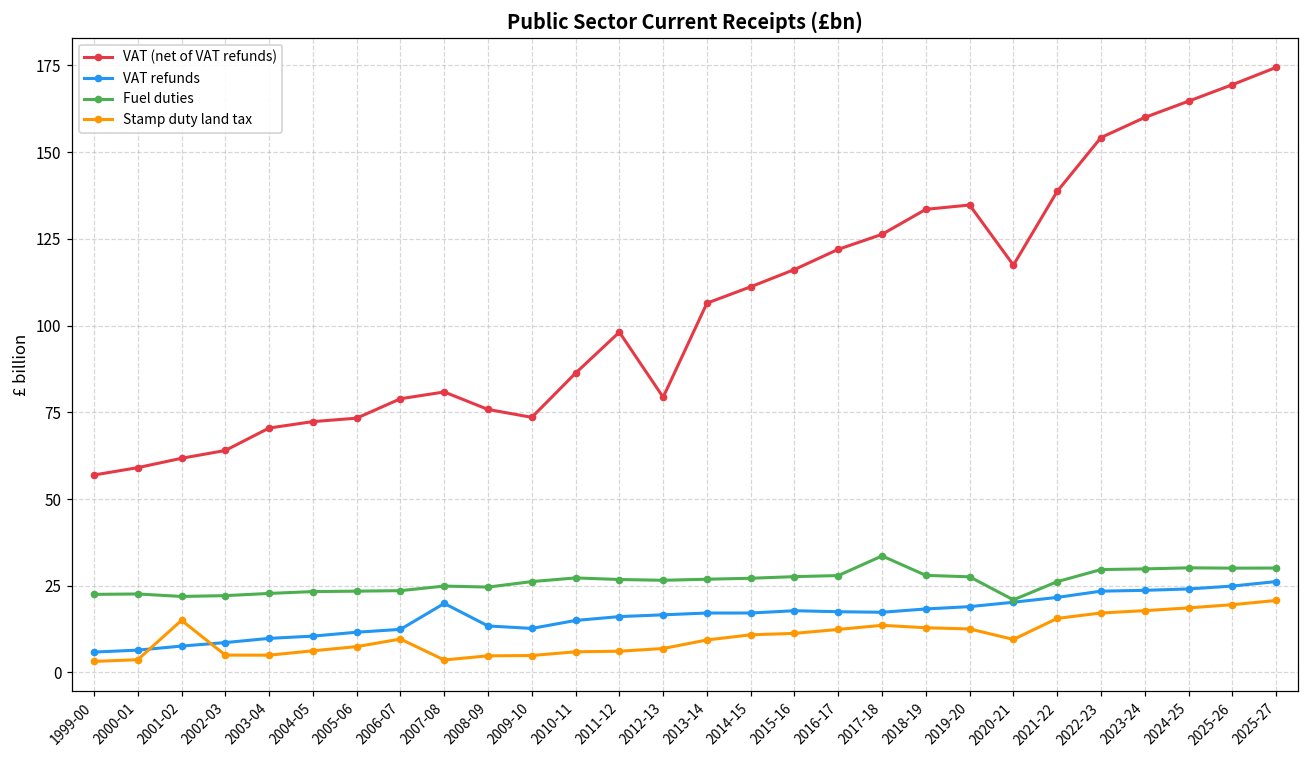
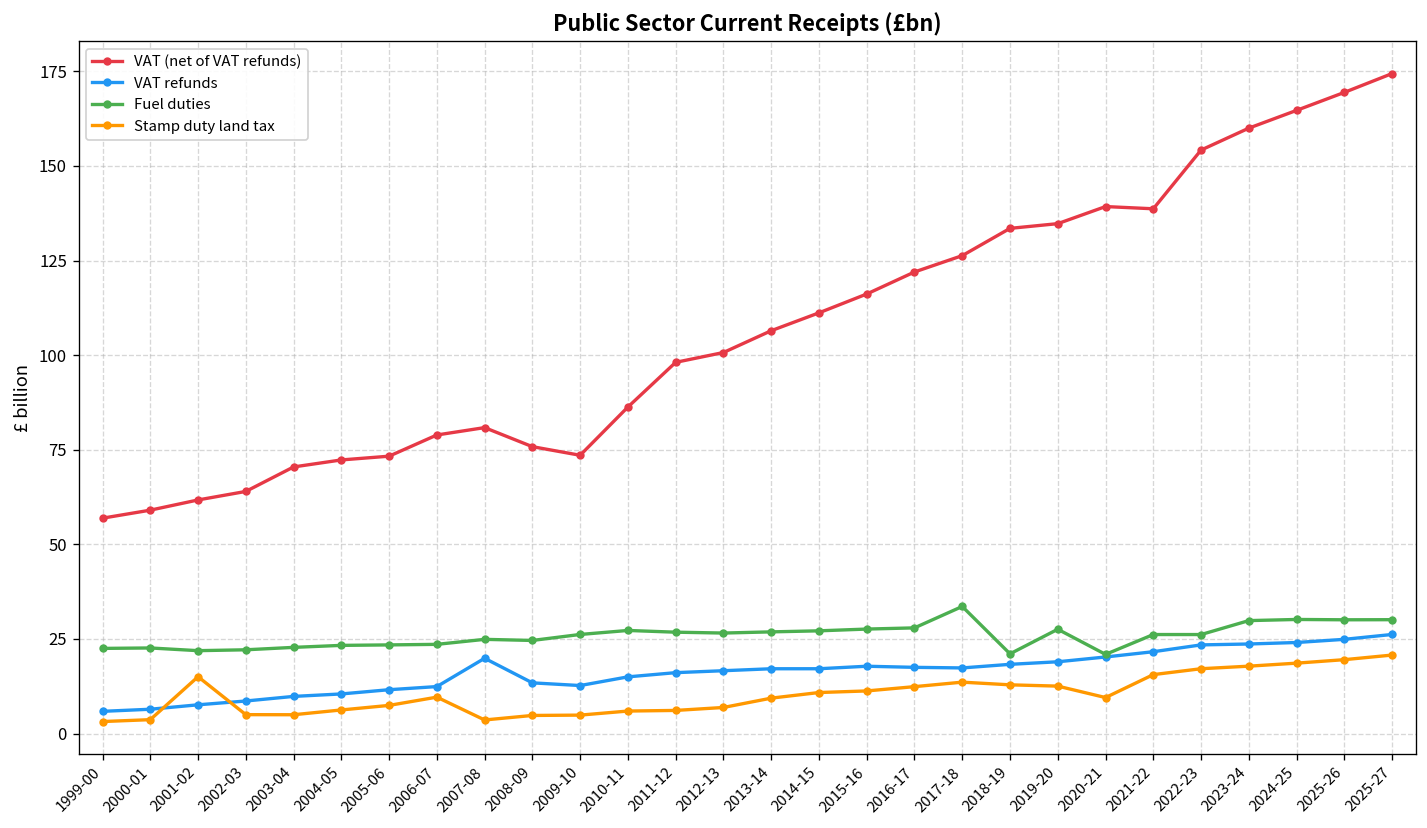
  {
    "VAT (net of VAT refunds)": {
      "1999-00": 57,
      "2000-01": 59,
      "2001-02": 62,
      "2002-03": 64,
      "2003-04": 70,
      "2004-05": 72,
      "2005-06": 73,
      "2006-07": 79,
      "2007-08": 81,
      "2008-09": 76,
      "2009-10": 74,
      "2010-11": 86,
      "2011-12": 98,
-     "2012-13": 79,
+     "2012-13": 101,
      "2013-14": 106,
      "2014-15": 111,
      "2015-16": 116,
      "2016-17": 122,
      "2017-18": 126,
      "2018-19": 133,
      "2019-20": 135,
-     "2020-21": 117,
+     "2020-21": 139,
      "2021-22": 139,
      "2022-23": 154,
      "2023-24": 160,
      "2024-25": 165,
      "2025-26": 169,
      "2025-27": 174
    },
    "VAT refunds": {
      "1999-00": 6,
      "2000-01": 6,
      "2001-02": 8,
      "2002-03": 9,
      "2003-04": 10,
      "2004-05": 10,
      "2005-06": 12,
      "2006-07": 12,
      "2007-08": 20,
      "2008-09": 13,
      "2009-10": 13,
      "2010-11": 15,
      "2011-12": 16,
      "2012-13": 17,
      "2013-14": 17,
      "2014-15": 17,
      "2015-16": 18,
      "2016-17": 18,
      "2017-18": 17,
      "2018-19": 18,
      "2019-20": 19,
      "2021-22": 22,
      "2022-23": 23,
      "2023-24": 24,
      "2024-25": 24,
      "2025-26": 25,
      "2025-27": 26
    },
    "Fuel duties": {
      "1999-00": 23,
      "2000-01": 23,
      "2001-02": 22,
      "2002-03": 22,
      "2003-04": 23,
      "2004-05": 23,
      "2005-06": 23,
      "2006-07": 24,
      "2007-08": 25,
      "2008-09": 25,
      "2009-10": 26,
      "2010-11": 27,
      "2011-12": 27,
      "2012-13": 27,
      "2013-14": 27,
      "2014-15": 27,
      "2015-16": 28,
      "2016-17": 28,
      "2017-18": 34,
-     "2018-19": 28,
+     "2018-19": 21,
      "2019-20": 28,
      "2021-22": 26,
-     "2022-23": 30,
+     "2022-23": 26,
      "2023-24": 30,
      "2024-25": 30,
      "2025-26": 30,
      "2025-27": 30
    },
    "Stamp duty land tax": {
      "1999-00": 3,
      "2000-01": 4,
      "2001-02": 15,
      "2002-03": 5,
      "2003-04": 5,
      "2004-05": 6,
      "2005-06": 7,
      "2006-07": 10,
      "2007-08": 4,
      "2008-09": 5,
      "2009-10": 5,
      "2010-11": 6,
      "2011-12": 6,
      "2012-13": 7,
      "2013-14": 9,
      "2014-15": 11,
      "2015-16": 11,
      "2016-17": 12,
      "2017-18": 14,
      "2018-19": 13,
      "2019-20": 13,
      "2020-21": 10,
      "2021-22": 16,
      "2022-23": 17,
      "2023-24": 18,
      "2024-25": 19,
      "2025-26": 20,
      "2025-27": 21
    }
  }
